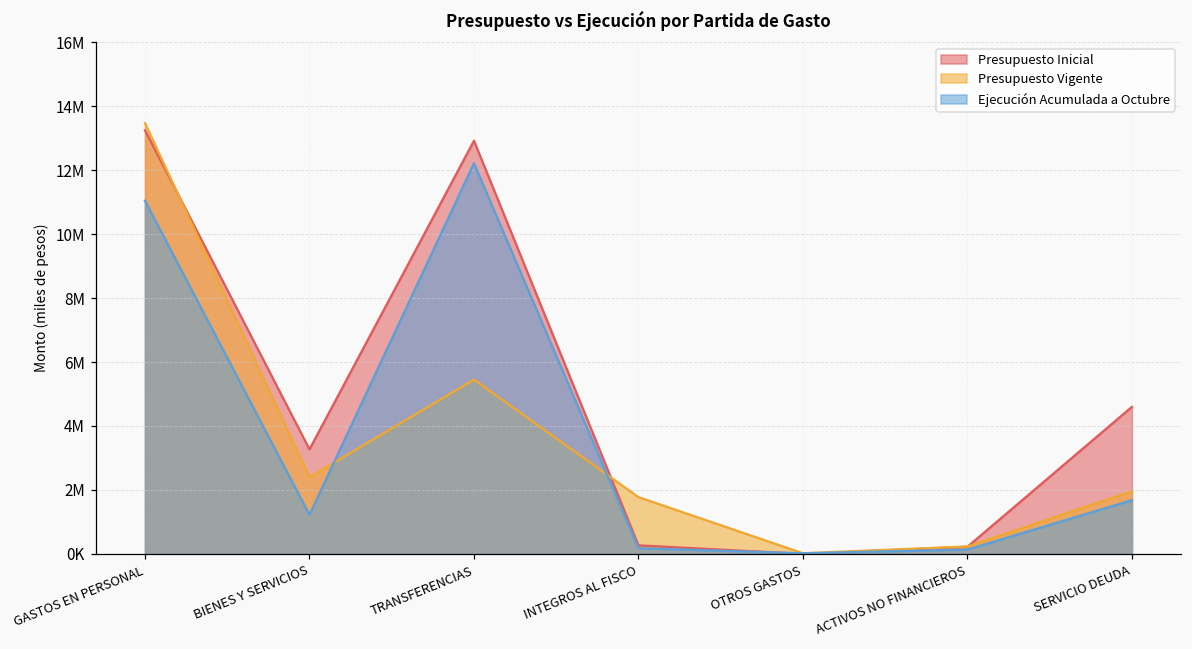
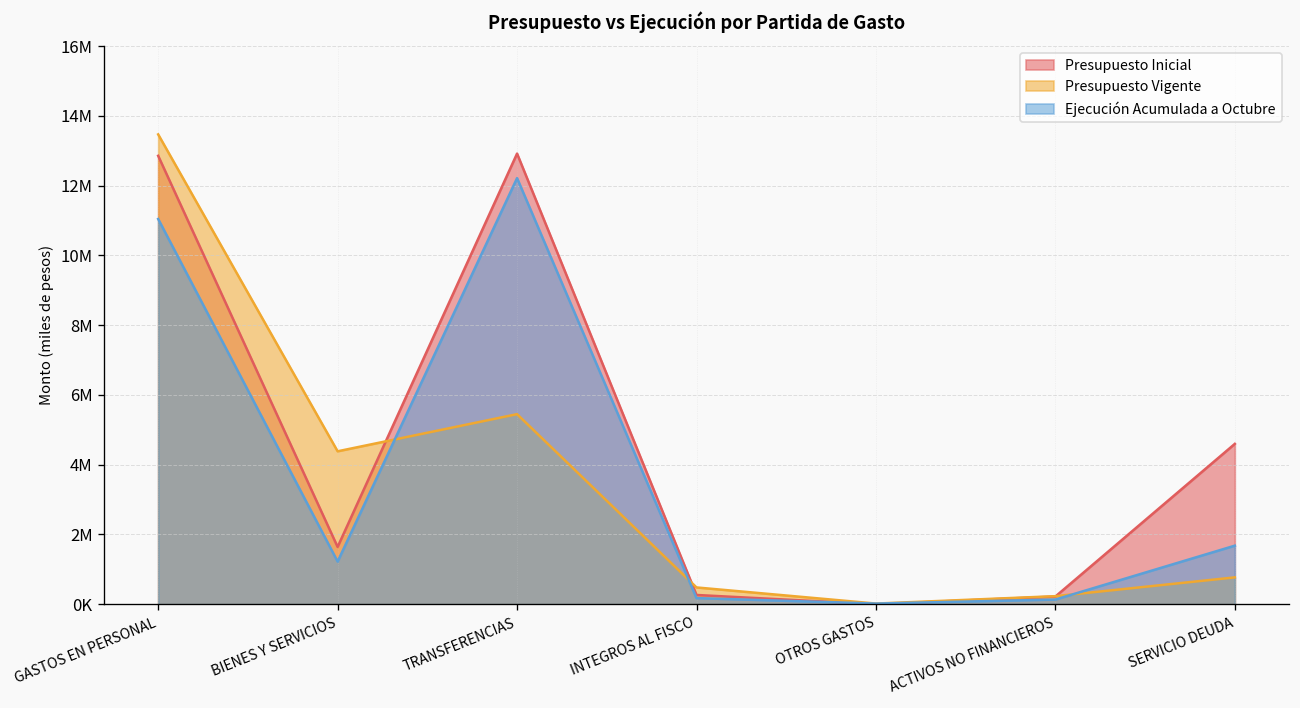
  {
    "Presupuesto Inicial": {
-     "GASTOS EN PERSONAL": 13200000,
-     "BIENES Y SERVICIOS": 3300000,
+     "GASTOS EN PERSONAL": 12900000,
+     "BIENES Y SERVICIOS": 1600000,
      "TRANSFERENCIAS": 12900000,
      "INTEGROS AL FISCO": 300000,
      "SERVICIO DEUDA": 4600000
    },
    "Presupuesto Vigente": {
      "GASTOS EN PERSONAL": 13500000,
-     "BIENES Y SERVICIOS": 2400000,
+     "BIENES Y SERVICIOS": 4400000,
      "TRANSFERENCIAS": 5400000,
-     "INTEGROS AL FISCO": 1800000,
-     "SERVICIO DEUDA": 2000000
+     "INTEGROS AL FISCO": 500000,
+     "SERVICIO DEUDA": 800000
    },
    "Ejecución Acumulada a Octubre": {
      "GASTOS EN PERSONAL": 11000000,
      "BIENES Y SERVICIOS": 1200000,
      "TRANSFERENCIAS": 12200000,
      "INTEGROS AL FISCO": 200000,
      "SERVICIO DEUDA": 1700000
    }
  }
